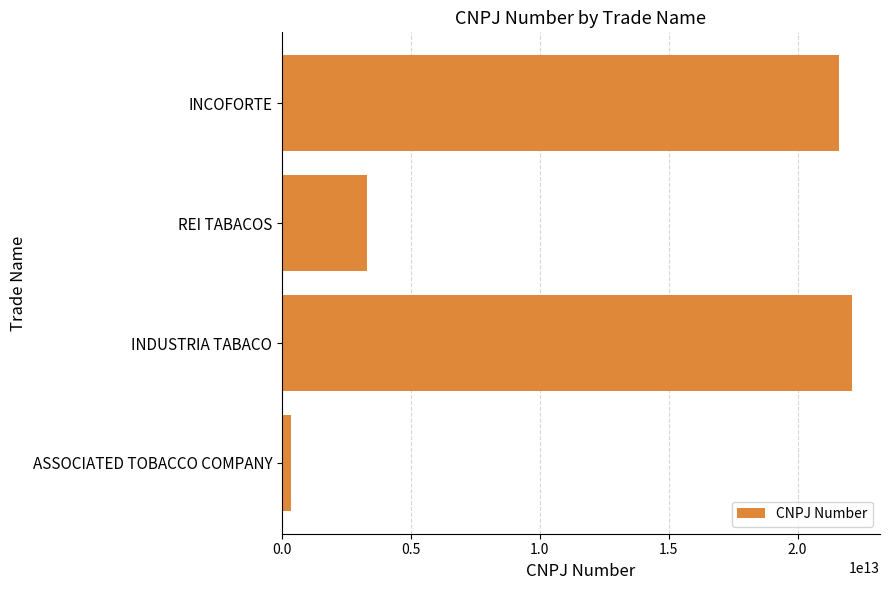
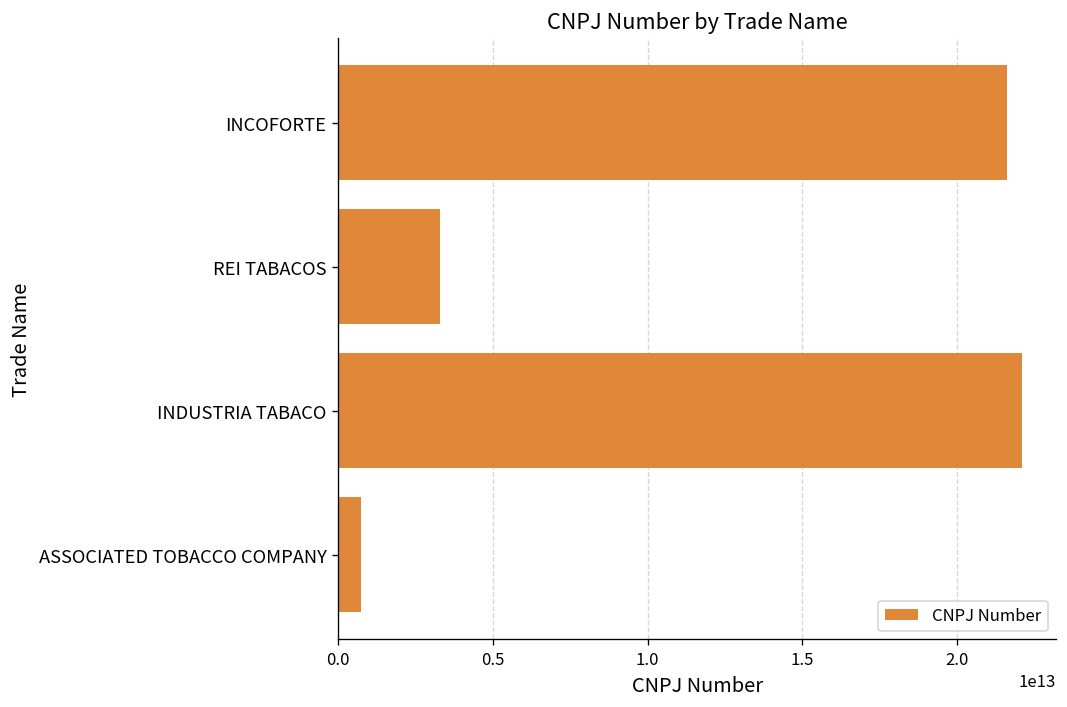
  {
    "INCOFORTE": 21600000000000,
    "REI TABACOS": 3300000000000,
    "INDUSTRIA TABACO": 22100000000000,
-   "ASSOCIATED TOBACCO COMPANY": 400000000000
+   "ASSOCIATED TOBACCO COMPANY": 700000000000
  }
